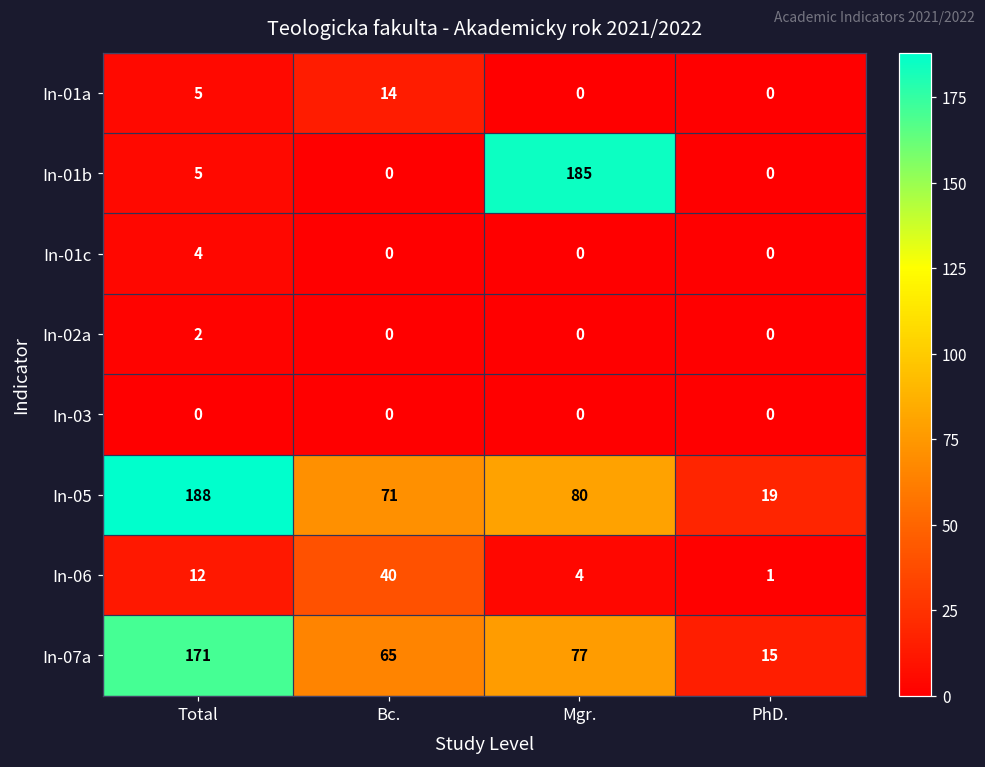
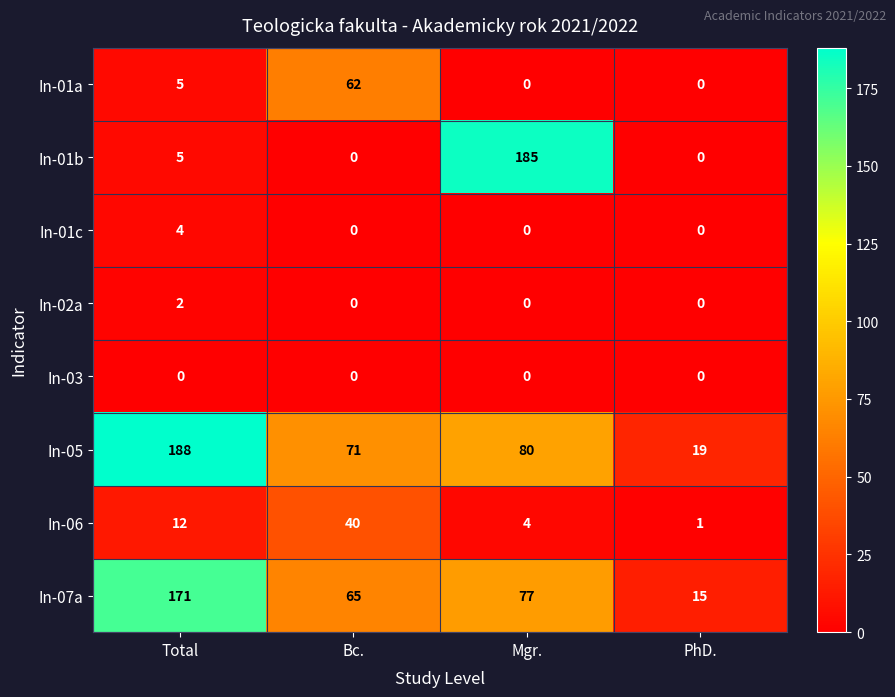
  {
    "In-01a": {
      "Total": 5,
-     "Bc.": 14,
+     "Bc.": 62,
      "Mgr.": 0,
      "PhD.": 0
    },
    "In-01b": {
      "Total": 5,
      "Bc.": 0,
      "Mgr.": 185,
      "PhD.": 0
    },
    "In-01c": {
      "Total": 4,
      "Bc.": 0,
      "Mgr.": 0,
      "PhD.": 0
    },
    "In-02a": {
      "Total": 2,
      "Bc.": 0,
      "Mgr.": 0,
      "PhD.": 0
    },
    "In-03": {
      "Total": 0,
      "Bc.": 0,
      "Mgr.": 0,
      "PhD.": 0
    },
    "In-05": {
      "Total": 188,
      "Bc.": 71,
      "Mgr.": 80,
      "PhD.": 19
    },
    "In-06": {
      "Total": 12,
      "Bc.": 40,
      "Mgr.": 4,
      "PhD.": 1
    },
    "In-07a": {
      "Total": 171,
      "Bc.": 65,
      "Mgr.": 77,
      "PhD.": 15
    }
  }
